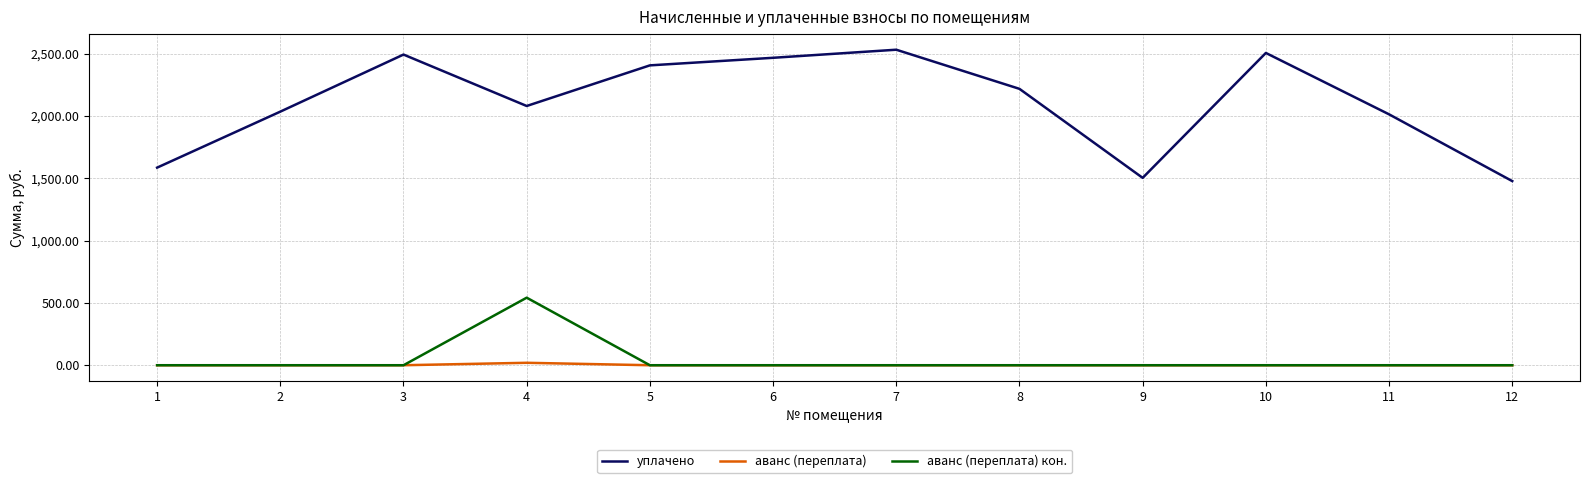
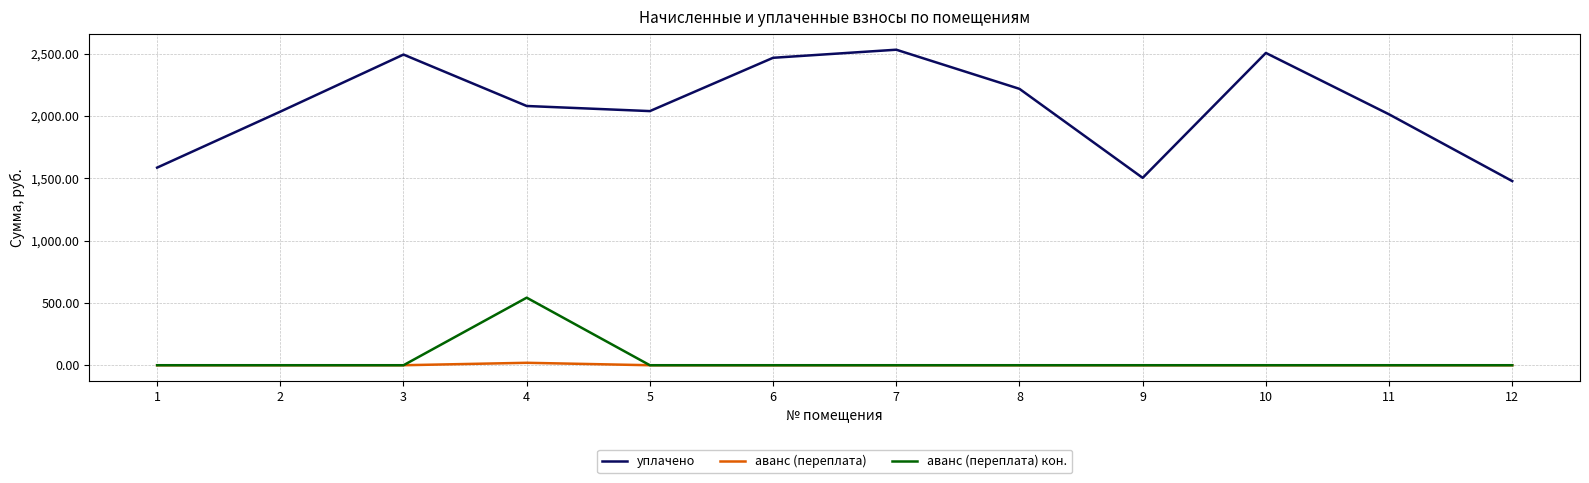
  {
    "уплачено": {
      "1": "1,590",
      "2": "2,030",
      "3": "2,490",
      "4": "2,080",
-     "5": "2,410",
+     "5": "2,040",
      "6": "2,470",
      "7": "2,530",
      "8": "2,220",
      "9": "1,500",
      "10": "2,510",
      "11": "2,010",
      "12": "1,480"
    },
    "аванс (переплата)": {
      "4": "20"
    },
    "аванс (переплата) кон.": {
      "4": "540"
    }
  }
